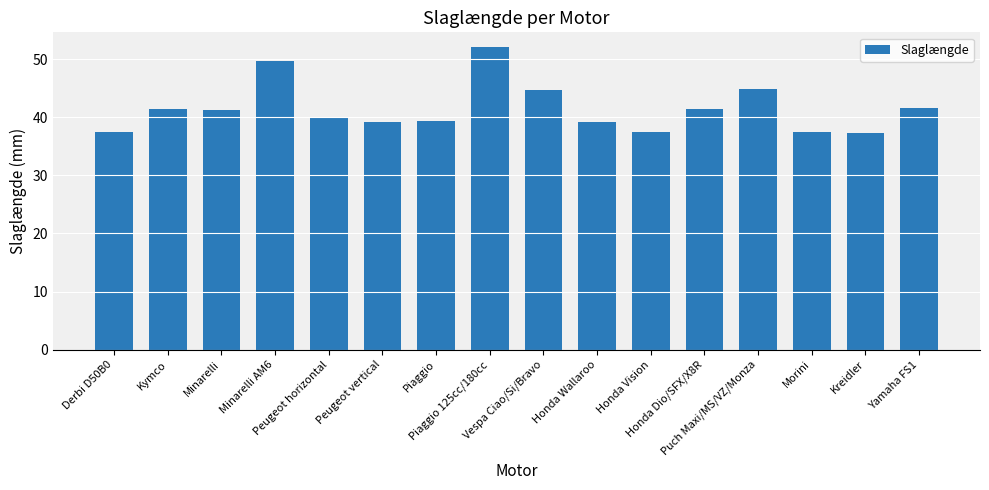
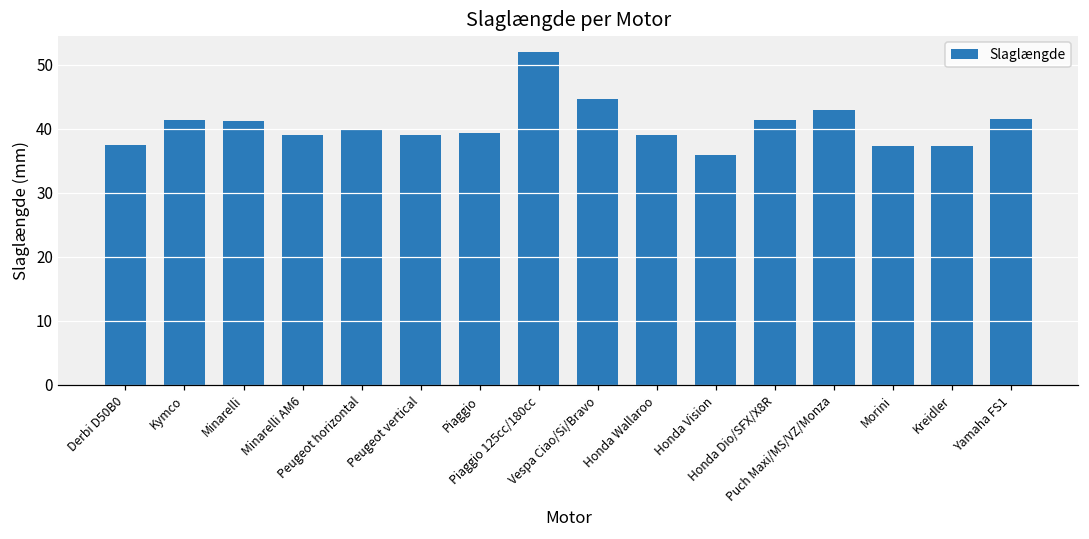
  {
    "Derbi D50B0": 38,
    "Kymco": 41,
    "Minarelli": 41,
-   "Minarelli AM6": 50,
+   "Minarelli AM6": 39,
    "Peugeot horizontal": 40,
    "Peugeot vertical": 39,
    "Piaggio": 39,
    "Piaggio 125cc/180cc": 52,
    "Vespa Ciao/Si/Bravo": 45,
    "Honda Wallaroo": 39,
-   "Honda Vision": 37,
+   "Honda Vision": 36,
    "Honda Dio/SFX/X8R": 41,
-   "Puch Maxi/MS/VZ/Monza": 45,
+   "Puch Maxi/MS/VZ/Monza": 43,
    "Morini": 37,
    "Kreidler": 37,
    "Yamaha FS1": 42
  }
